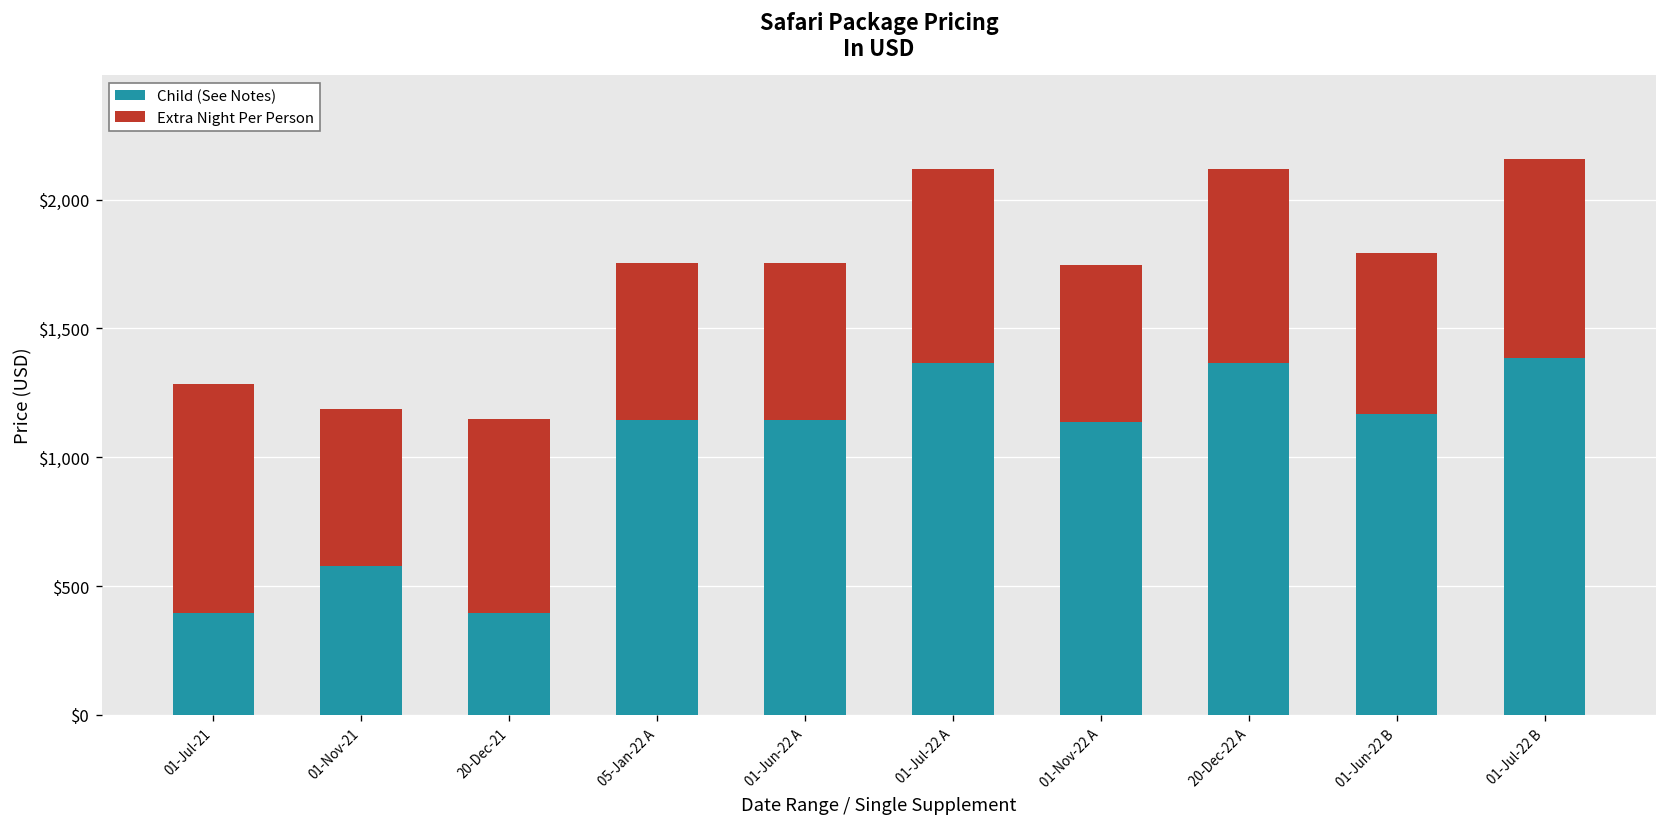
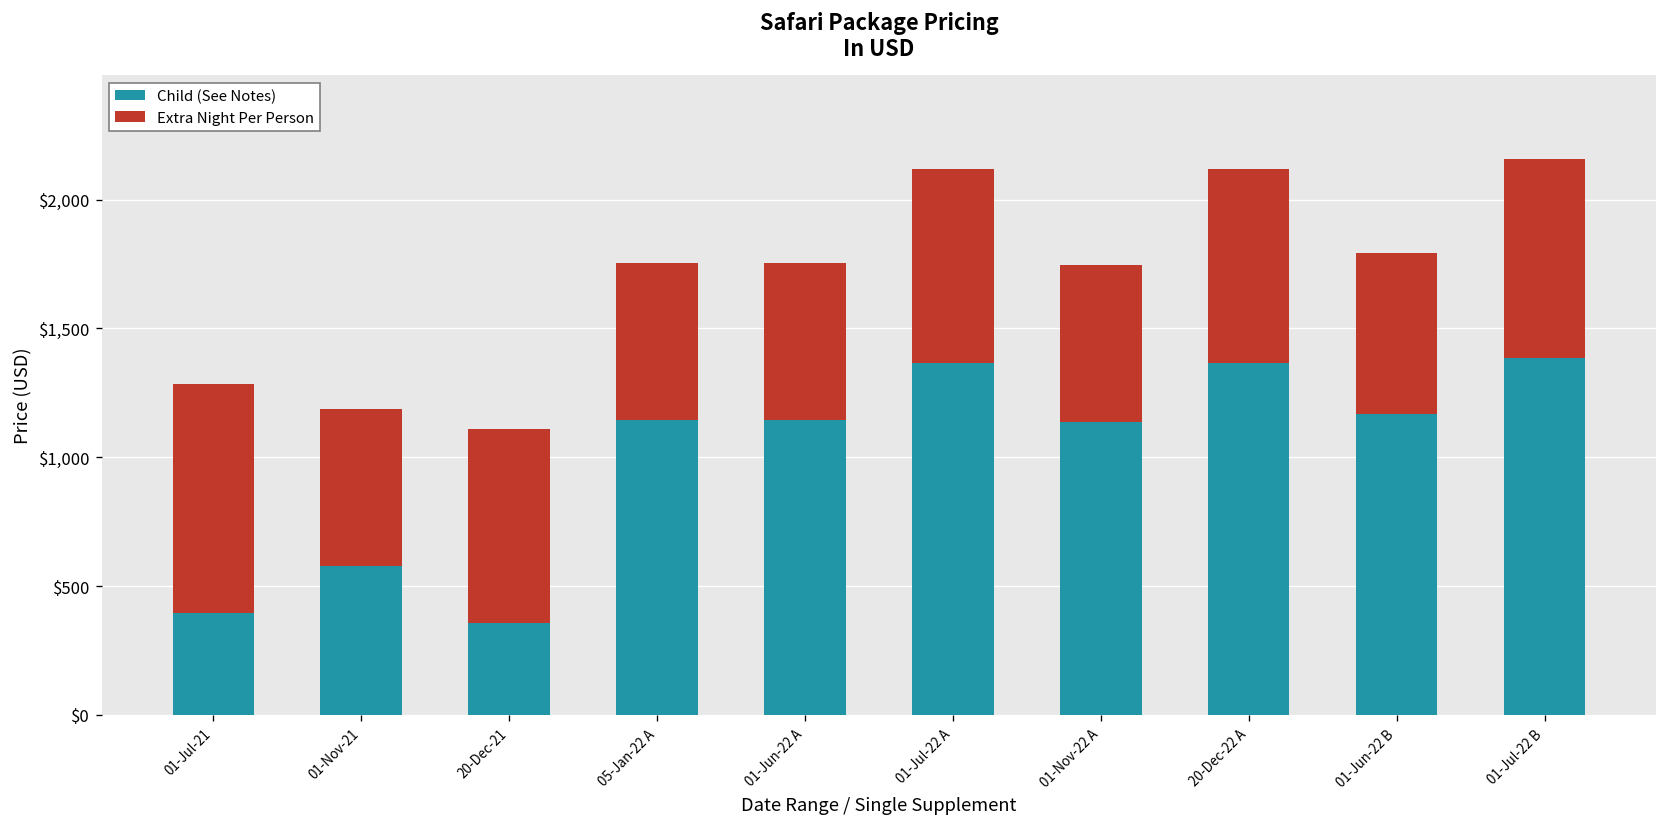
  {
    "Child (See Notes)": {
      "01-Jul-21": "$400",
      "01-Nov-21": "$580",
-     "20-Dec-21": "$400",
+     "20-Dec-21": "$360",
      "05-Jan-22 A": "$1,150",
      "01-Jun-22 A": "$1,150",
      "01-Jul-22 A": "$1,360",
      "01-Nov-22 A": "$1,140",
      "20-Dec-22 A": "$1,360",
      "01-Jun-22 B": "$1,170",
      "01-Jul-22 B": "$1,380"
    },
    "Extra Night Per Person": {
      "01-Jul-21": "$890",
      "01-Nov-21": "$610",
      "20-Dec-21": "$750",
      "05-Jan-22 A": "$610",
      "01-Jun-22 A": "$610",
      "01-Jul-22 A": "$750",
      "01-Nov-22 A": "$610",
      "20-Dec-22 A": "$750",
      "01-Jun-22 B": "$630",
      "01-Jul-22 B": "$770"
    }
  }
